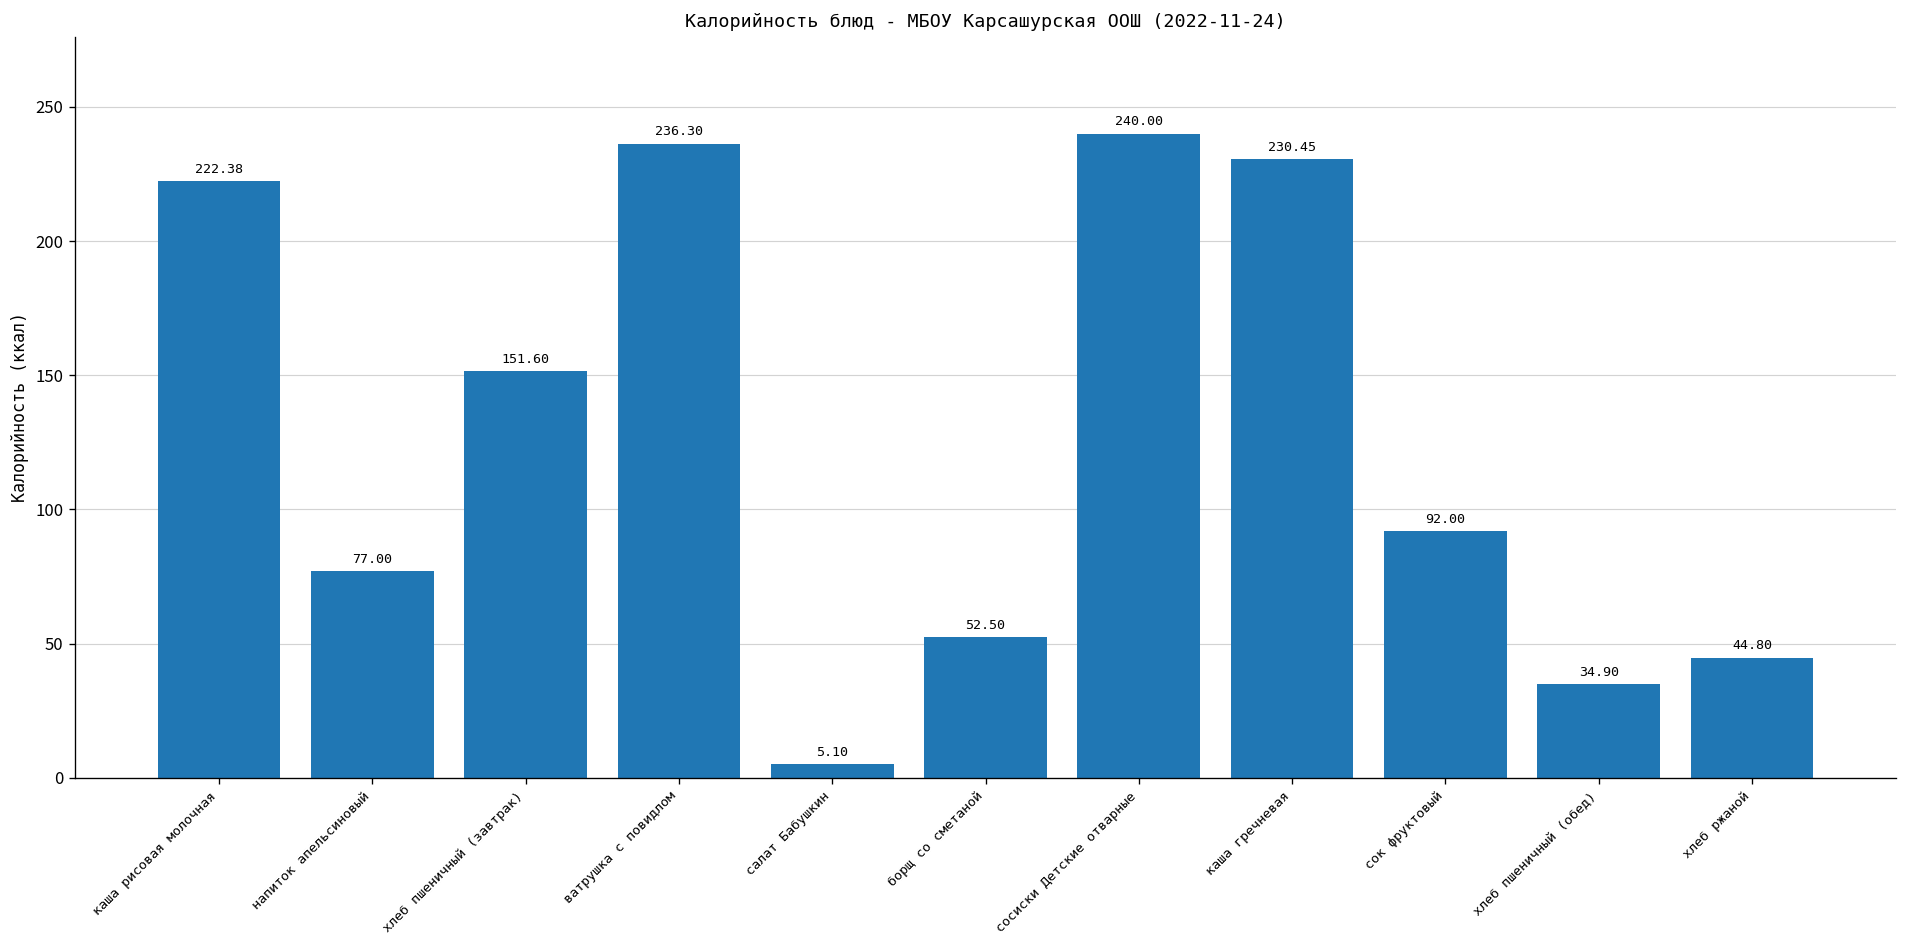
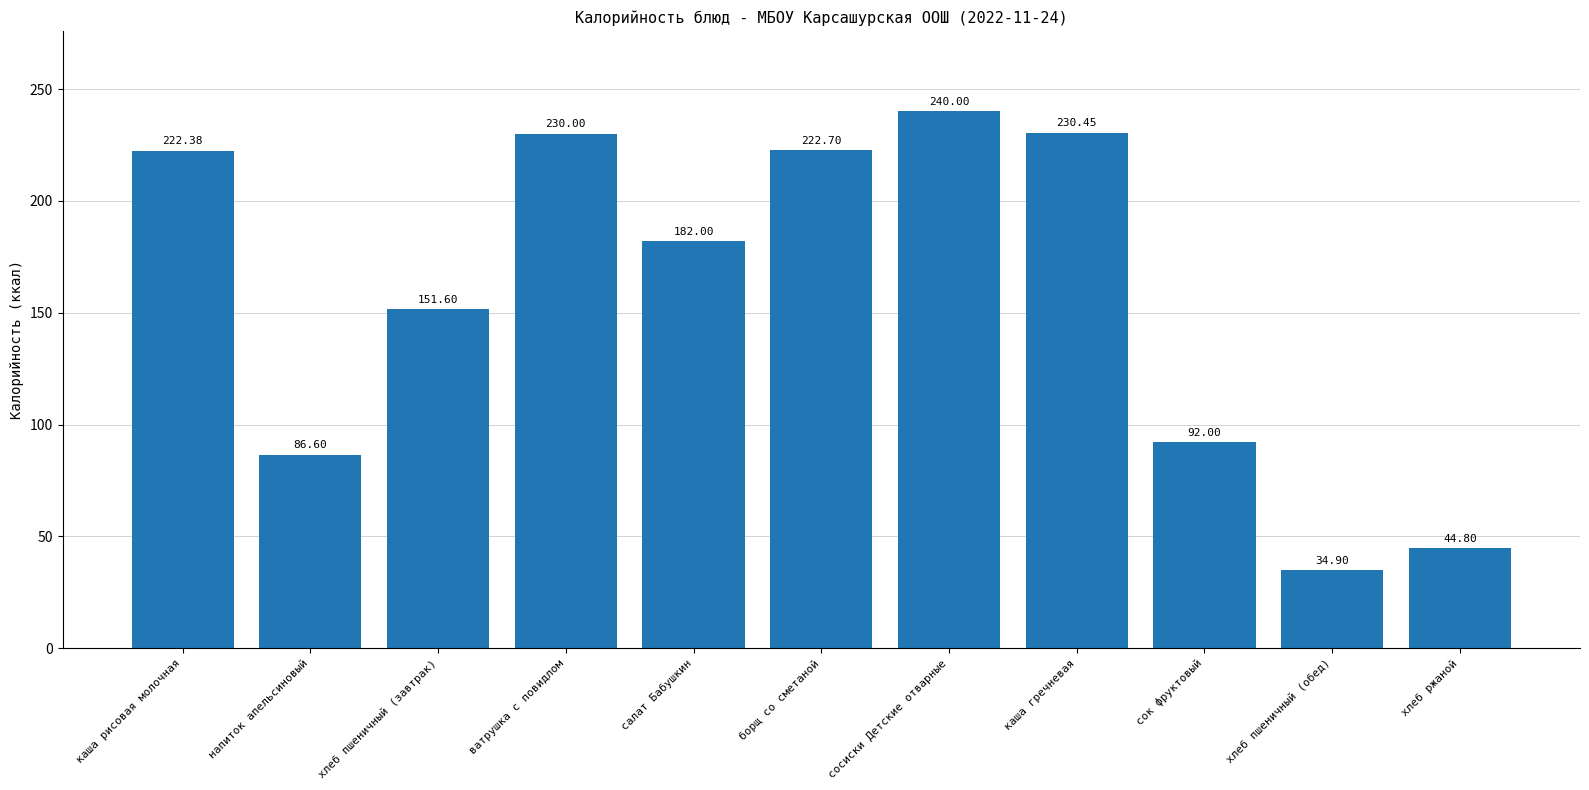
  {
    "каша рисовая молочная": 222.38,
-   "напиток апельсиновый": 77.00,
+   "напиток апельсиновый": 86.60,
    "хлеб пшеничный (завтрак)": 151.60,
-   "ватрушка с повидлом": 236.30,
-   "салат Бабушкин": 5.10,
-   "борщ со сметаной": 52.50,
+   "ватрушка с повидлом": 230.00,
+   "салат Бабушкин": 182.00,
+   "борщ со сметаной": 222.70,
    "сосиски Детские отварные": 240.00,
    "каша гречневая": 230.45,
    "сок фруктовый": 92.00,
    "хлеб пшеничный (обед)": 34.90,
    "хлеб ржаной": 44.80
  }
